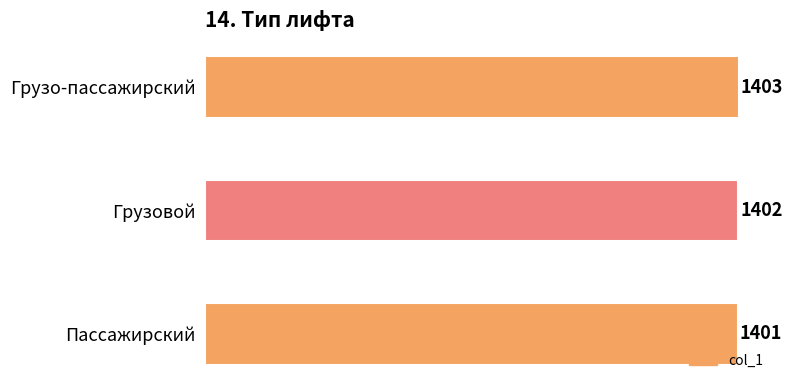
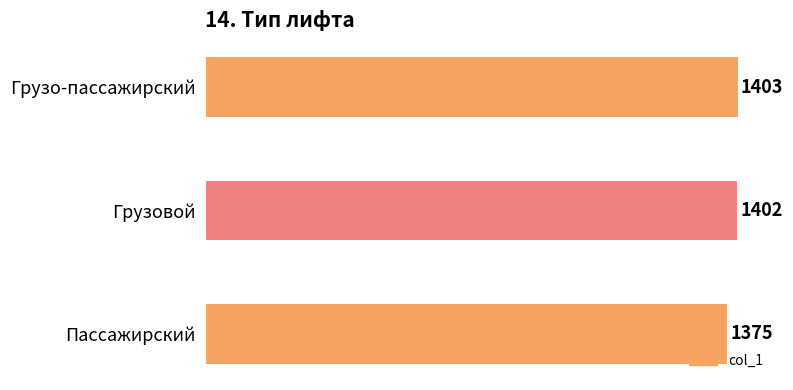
  {
    "Грузо-пассажирский": 1403,
    "Грузовой": 1402,
-   "Пассажирский": 1401
+   "Пассажирский": 1375
  }
